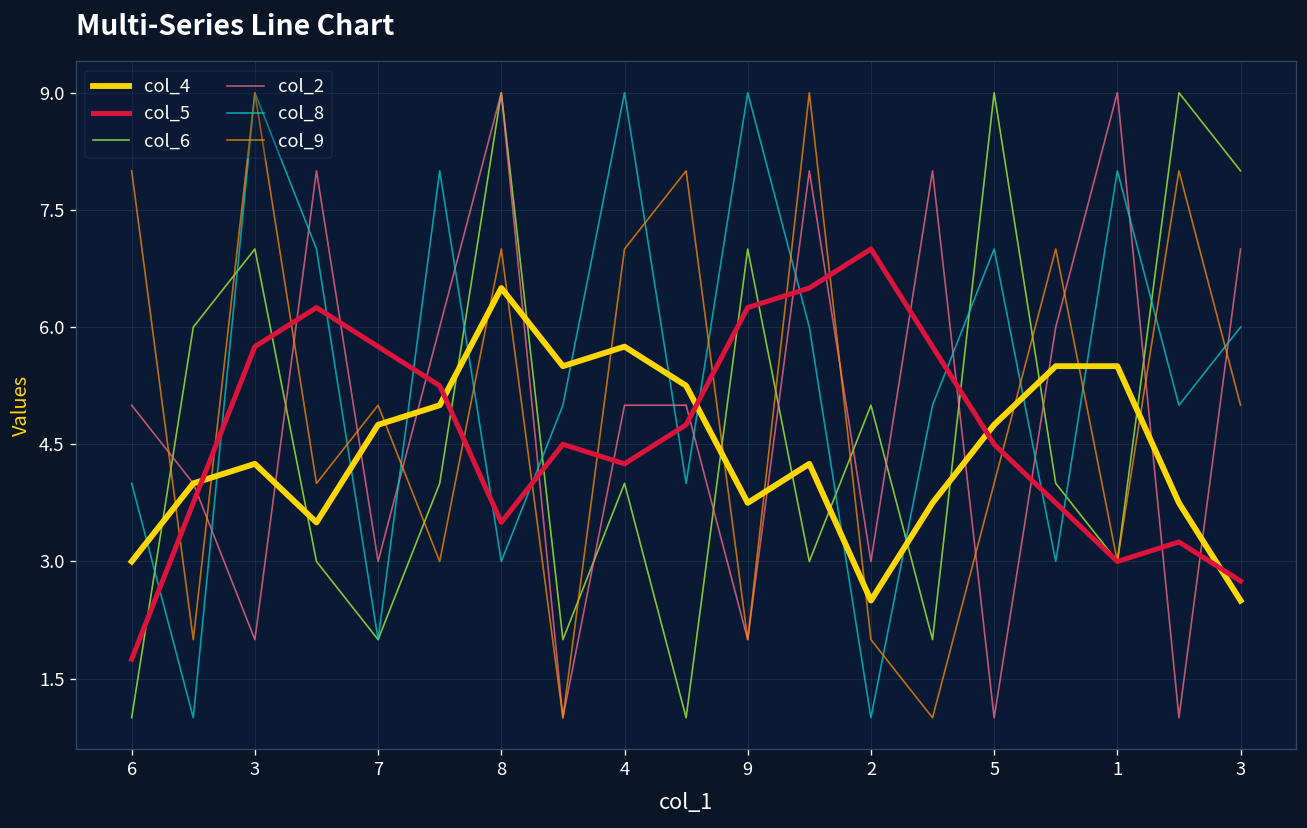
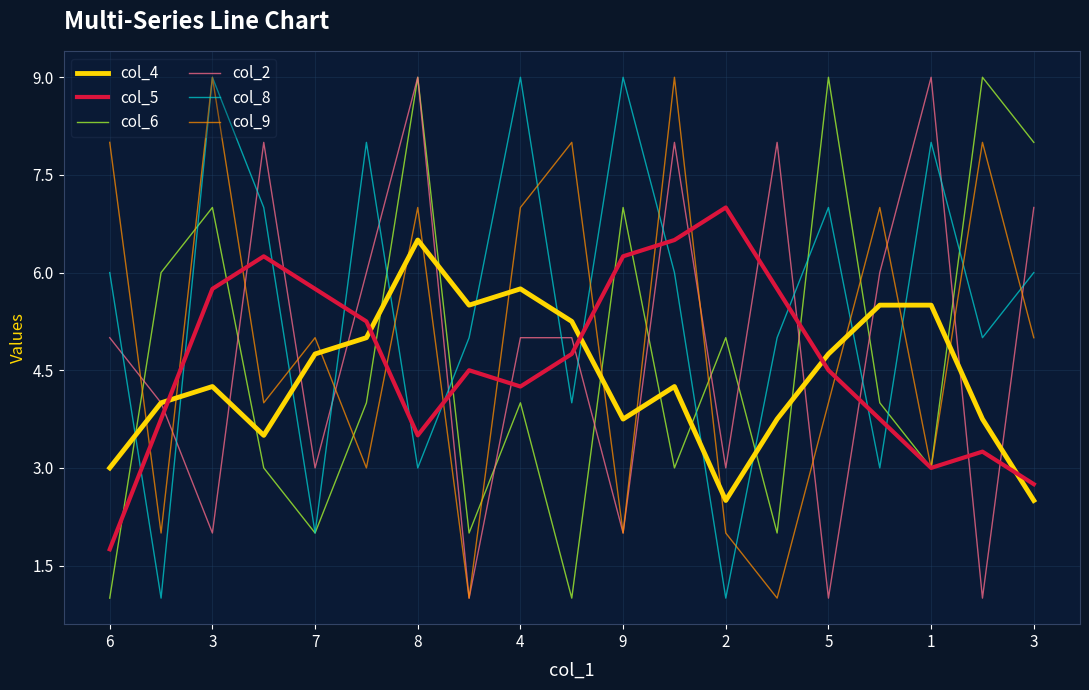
  {
    "col_4": {
      "6": 3,
      "8": 6.5,
      "4": 5.8,
      "2": 2.5
    },
    "col_5": {
      "6": 1.8,
      "8": 3.5,
      "4": 4.3,
      "2": 7
    },
    "col_6": {
      "6": 1,
      "4": 4,
      "2": 5
    },
    "col_2": {
      "6": 5,
      "4": 5,
      "2": 3
    },
    "col_8": {
-     "6": 4,
+     "6": 6,
      "8": 3,
      "4": 9,
      "2": 1
    },
    "col_9": {
      "6": 8,
      "8": 7,
      "4": 7,
      "2": 2
    }
  }
